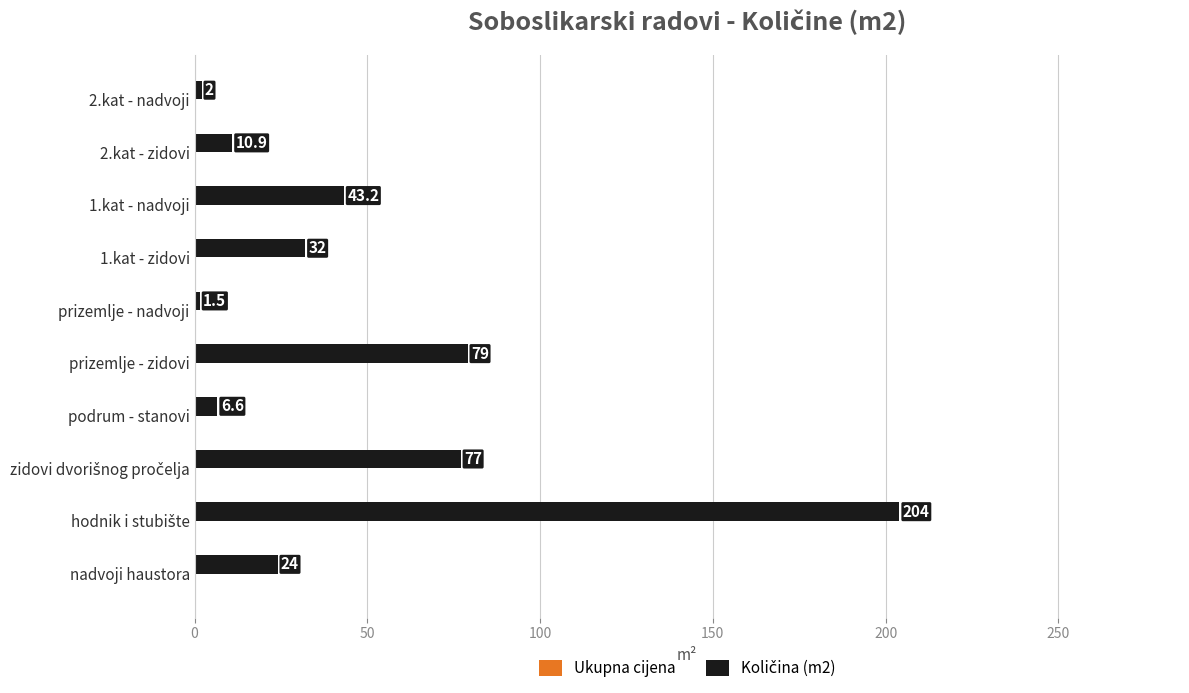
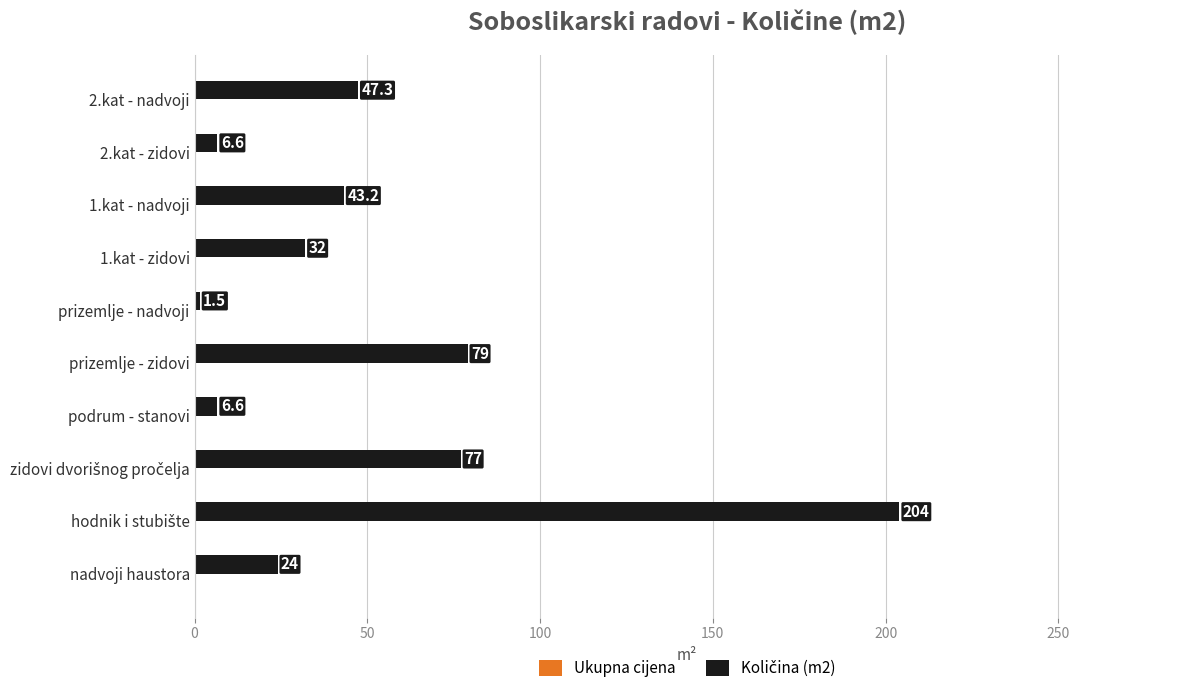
  {
    "Ukupna cijena": {
      "2.kat - nadvoji": 0,
      "2.kat - zidovi": 0,
      "1.kat - nadvoji": 0,
      "1.kat - zidovi": 0,
      "prizemlje - nadvoji": 0,
      "prizemlje - zidovi": 0,
      "podrum - stanovi": 0,
      "zidovi dvorišnog pročelja": 0,
      "hodnik i stubište": 0,
      "nadvoji haustora": 0
    },
    "Količina (m2)": {
-     "2.kat - nadvoji": 2,
-     "2.kat - zidovi": 10.9
+     "2.kat - nadvoji": 47.3,
+     "2.kat - zidovi": 6.6
    }
  }
